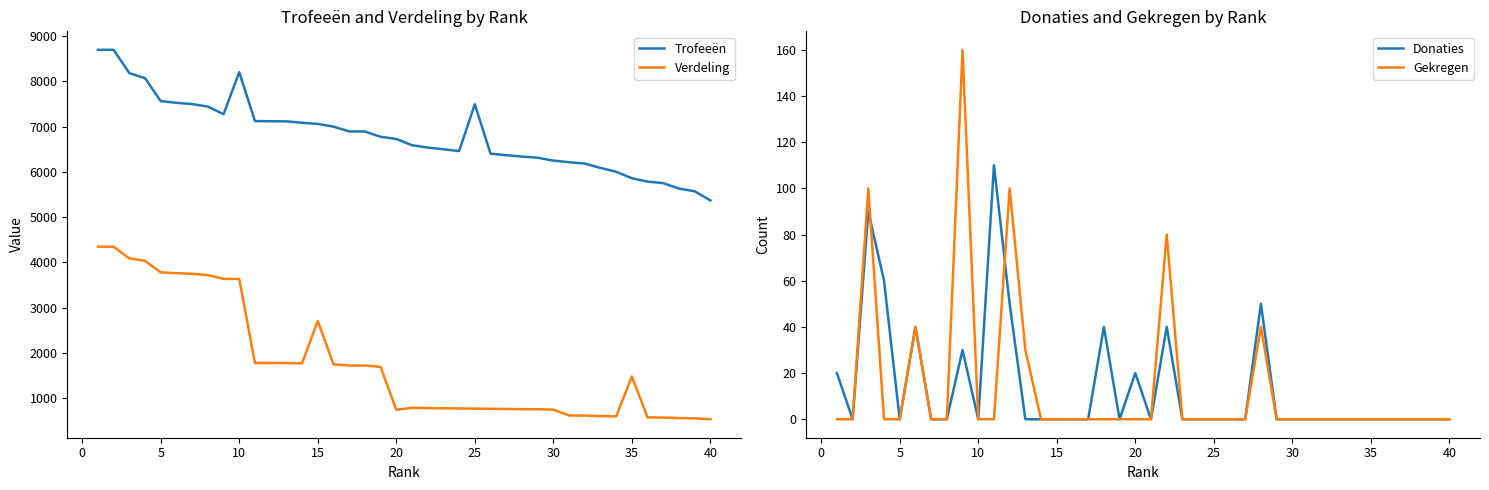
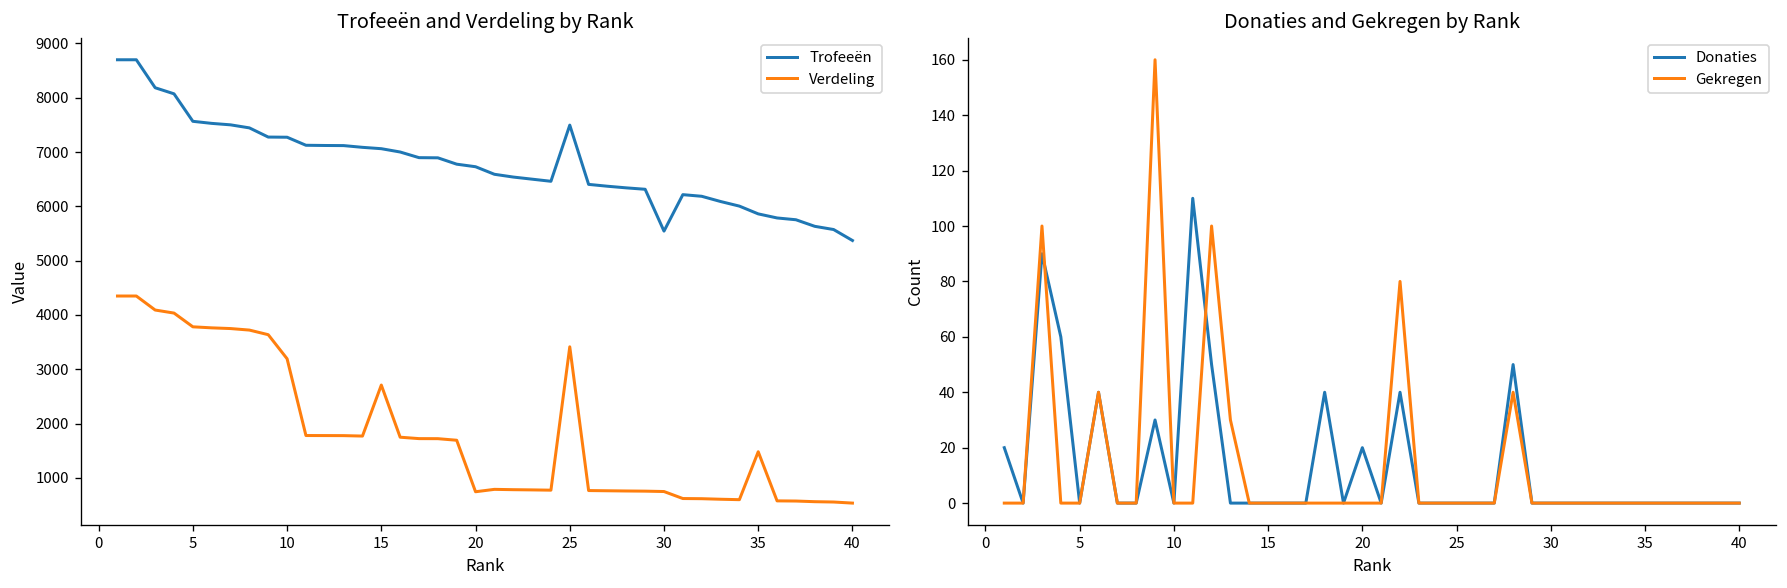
  {
    "Trofeeën and Verdeling by Rank": {
      "Trofeeën": {
        "5": 7600,
-       "10": 8200,
+       "10": 7300,
        "15": 7100,
        "20": 6700,
        "25": 7500,
-       "30": 6300,
+       "30": 5500,
        "35": 5900,
        "40": 5400
      },
      "Verdeling": {
        "5": 3800,
-       "10": 3600,
+       "10": 3200,
        "15": 2700,
        "20": 700,
-       "25": 800,
+       "25": 3400,
        "30": 800,
        "35": 1500,
        "40": 500
      }
    },
    "Donaties and Gekregen by Rank": {
      "Donaties": {
        "20": 20
      },
      "Gekregen": {
        "20": 0
      }
    }
  }
